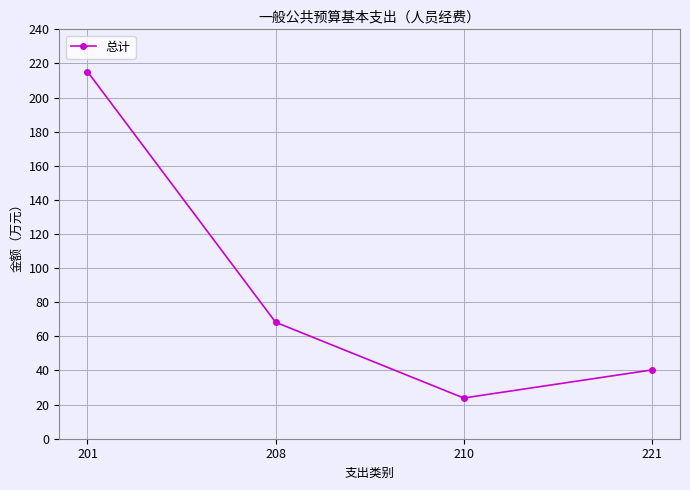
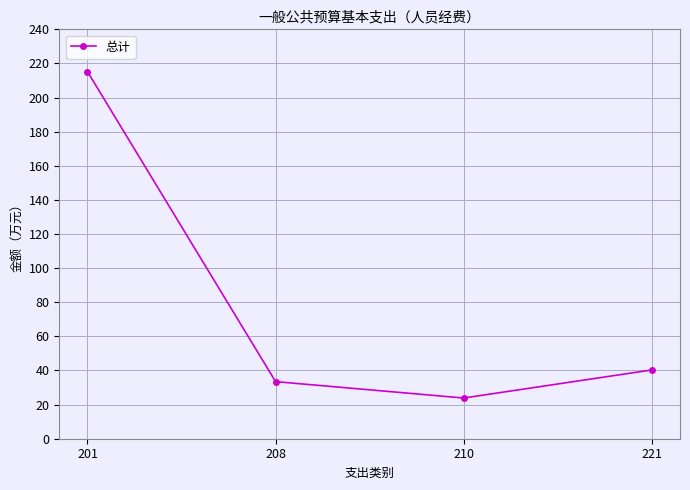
  {
    "201": 215,
-   "208": 68,
+   "208": 33,
    "210": 24,
    "221": 40
  }
